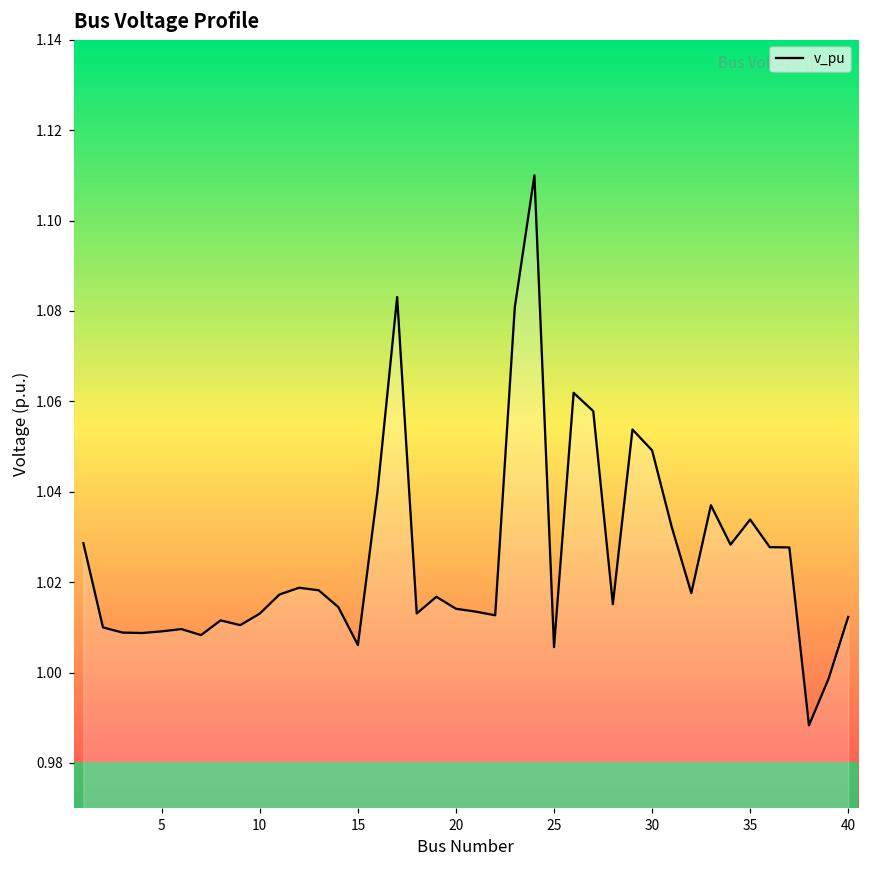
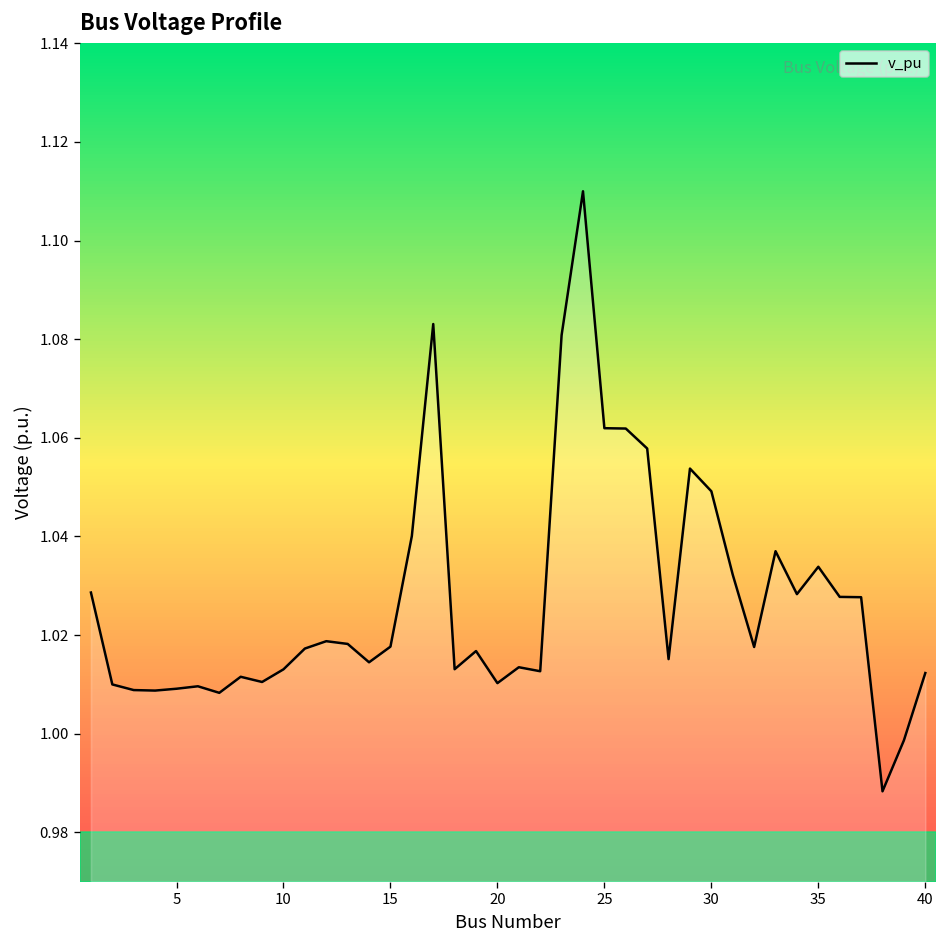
  {
    "5": 1.009,
    "10": 1.013,
-   "15": 1.006,
-   "20": 1.014,
-   "25": 1.006,
+   "15": 1.018,
+   "20": 1.010,
+   "25": 1.062,
    "30": 1.049,
    "35": 1.034,
    "40": 1.012
  }
